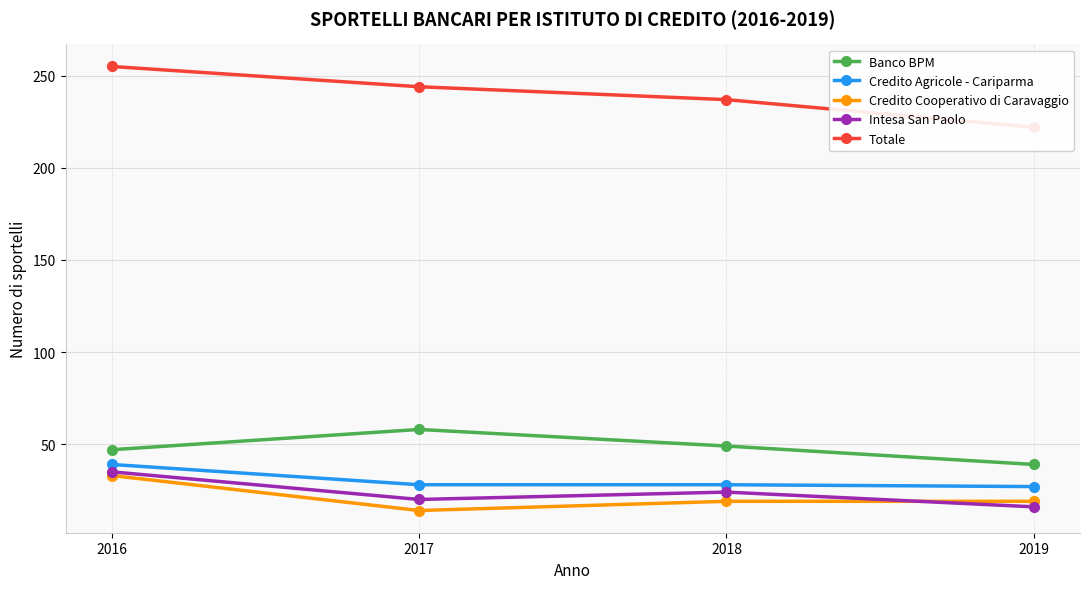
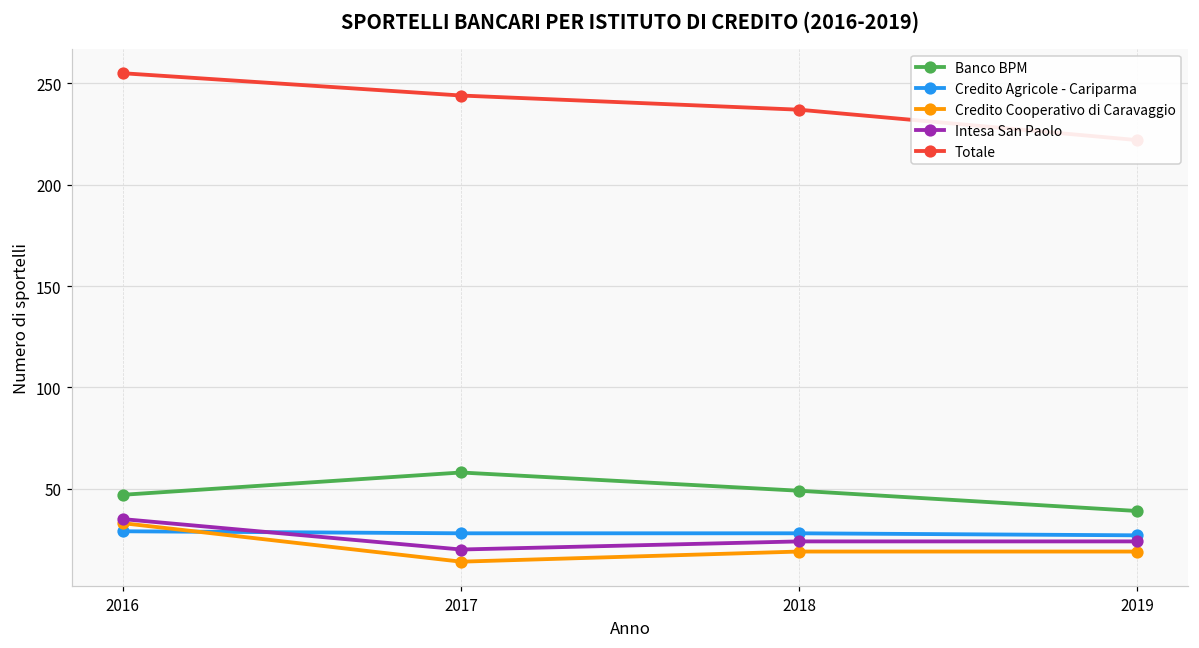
  {
    "Banco BPM": {
      "2016": 47,
      "2017": 58,
      "2018": 49,
      "2019": 39
    },
    "Credito Agricole - Cariparma": {
-     "2016": 39,
+     "2016": 29,
      "2017": 28,
      "2018": 28,
      "2019": 27
    },
    "Credito Cooperativo di Caravaggio": {
      "2016": 33,
      "2017": 14,
      "2018": 19,
      "2019": 19
    },
    "Intesa San Paolo": {
      "2016": 35,
      "2017": 20,
      "2018": 24,
-     "2019": 16
+     "2019": 24
    },
    "Totale": {
      "2016": 255,
      "2017": 244,
      "2018": 237
    }
  }
